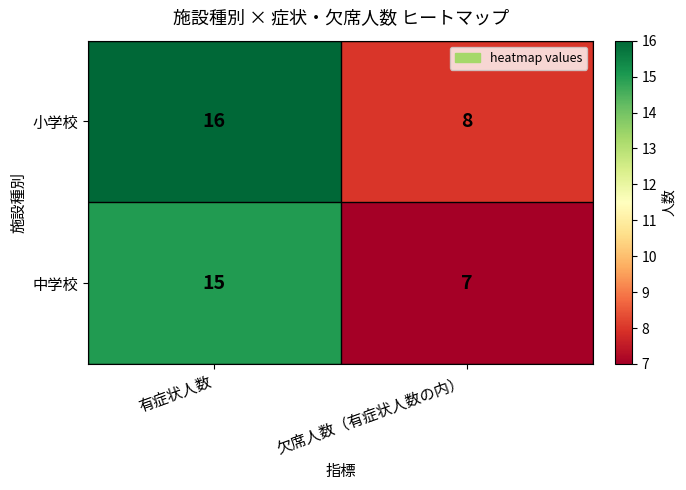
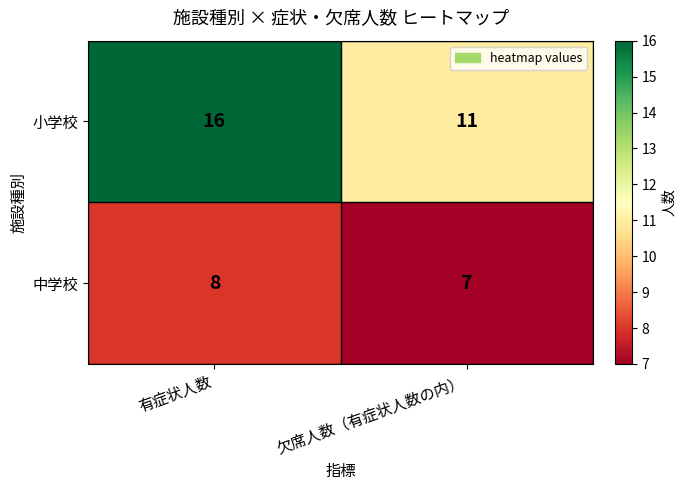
  {
    "小学校": {
      "有症状人数": 16,
-     "欠席人数（有症状人数の内）": 8
+     "欠席人数（有症状人数の内）": 11
    },
    "中学校": {
-     "有症状人数": 15,
+     "有症状人数": 8,
      "欠席人数（有症状人数の内）": 7
    }
  }
